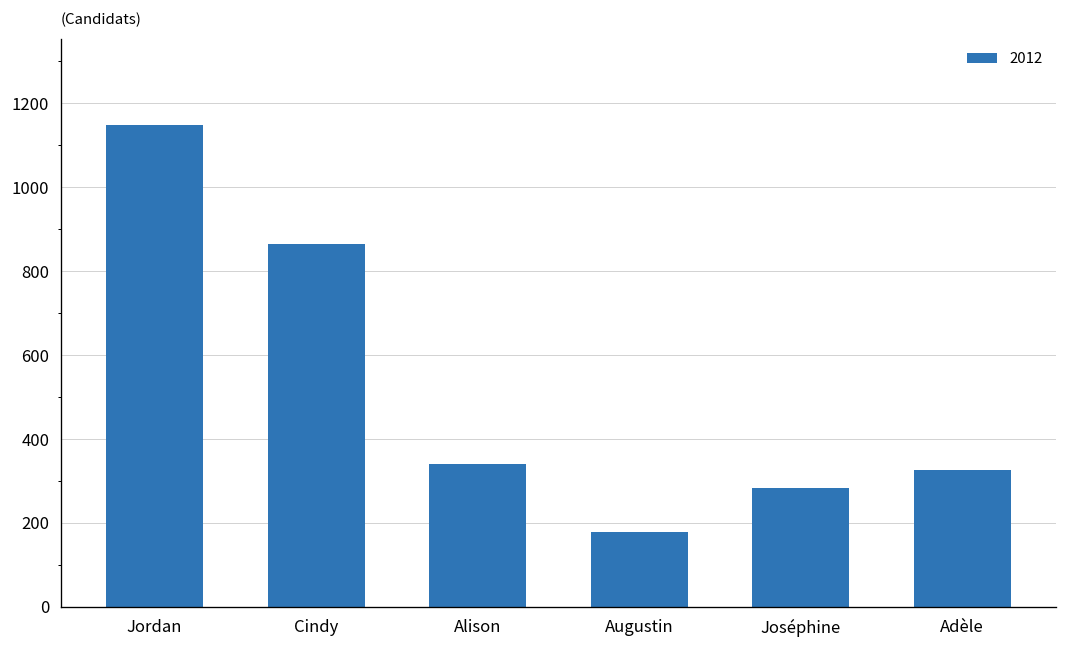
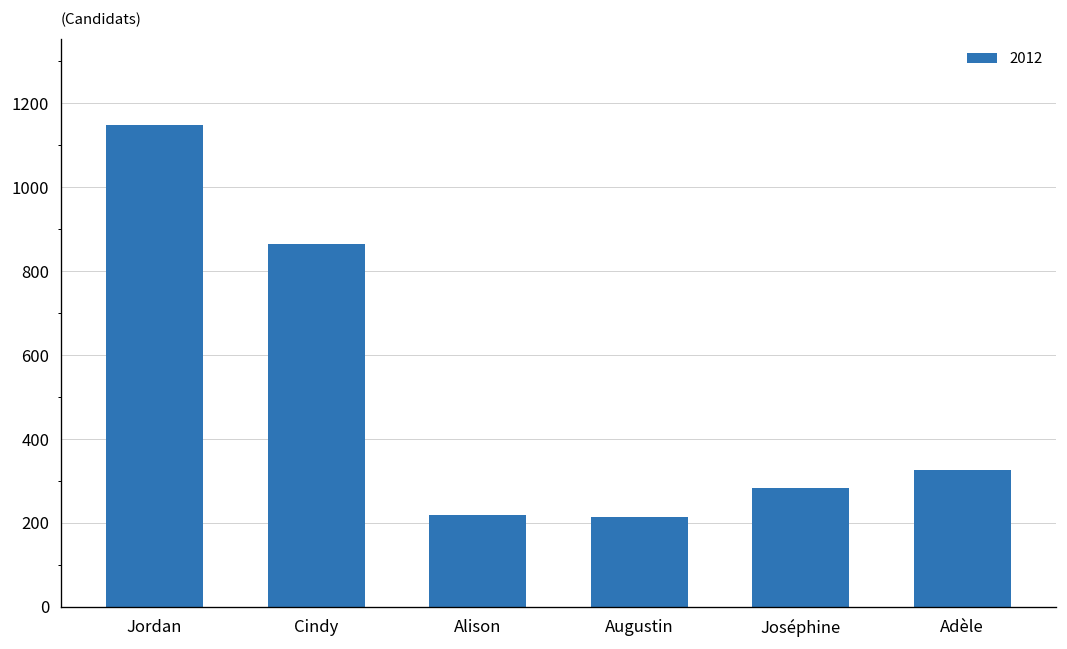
  {
    "Jordan": 1150,
    "Cindy": 860,
-   "Alison": 340,
-   "Augustin": 180,
+   "Alison": 220,
+   "Augustin": 210,
    "Joséphine": 280,
    "Adèle": 330
  }
